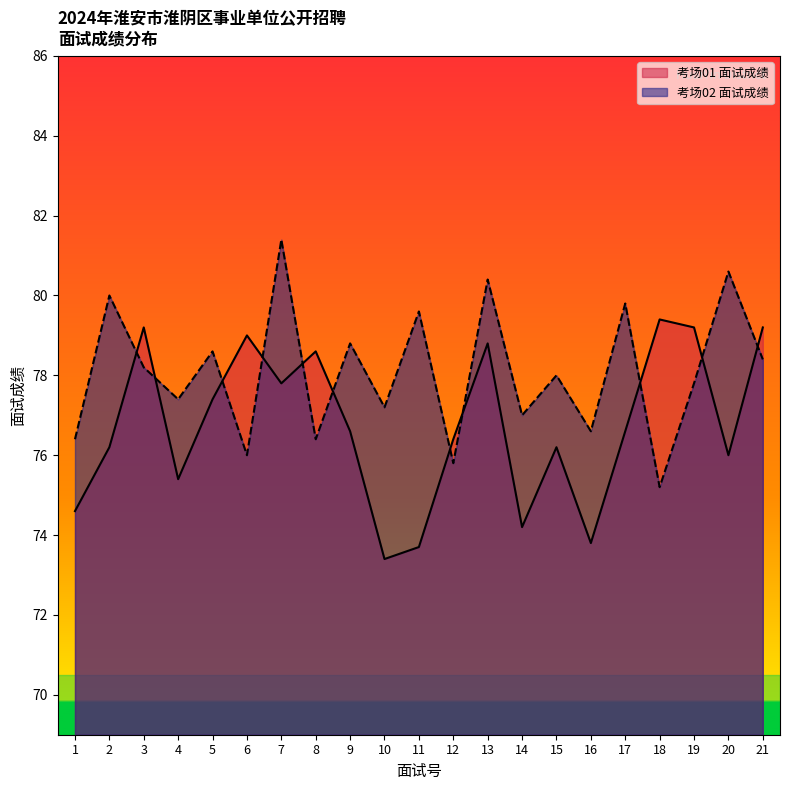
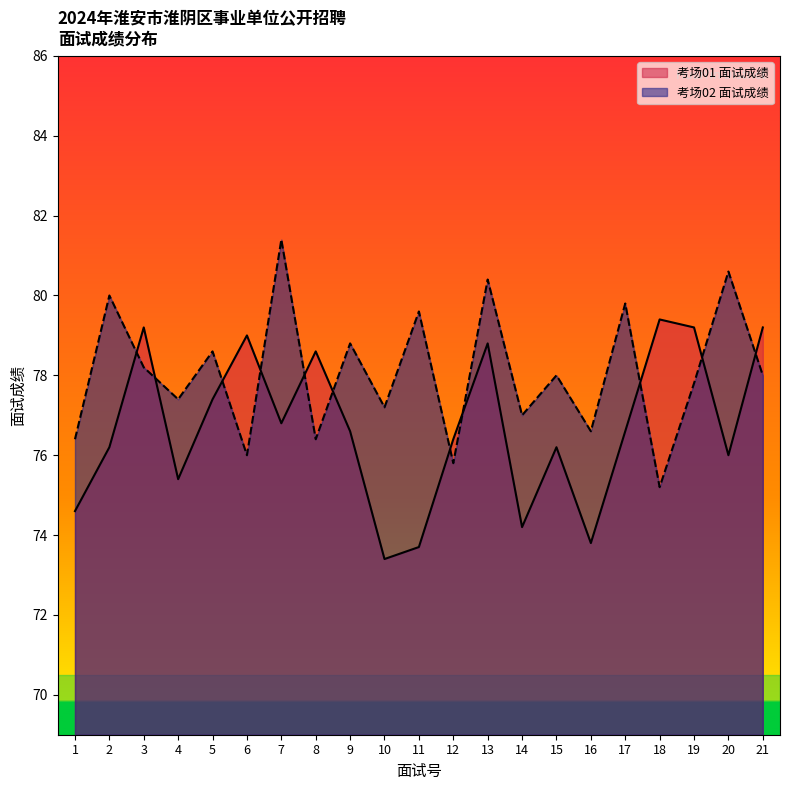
  {
    "考场01 面试成绩": {
      "1": 74.6,
      "2": 76.2,
      "3": 79.2,
      "4": 75.4,
      "5": 77.4,
      "6": 79.0,
-     "7": 77.8,
+     "7": 76.8,
      "8": 78.6,
      "9": 76.6,
      "10": 73.4,
      "11": 73.7,
      "12": 76.4,
      "13": 78.8,
      "14": 74.2,
      "15": 76.2,
      "16": 73.8,
      "17": 76.6,
      "18": 79.4,
      "19": 79.2,
      "20": 76.0,
      "21": 79.2
    },
    "考场02 面试成绩": {
      "1": 76.4,
      "2": 80.0,
      "3": 78.2,
      "4": 77.4,
      "5": 78.6,
      "6": 76.0,
      "7": 81.4,
      "8": 76.4,
      "9": 78.8,
      "10": 77.2,
      "11": 79.6,
      "12": 75.8,
      "13": 80.4,
      "14": 77.0,
      "15": 78.0,
      "16": 76.6,
      "17": 79.8,
      "18": 75.2,
      "19": 77.8,
      "20": 80.6,
-     "21": 78.4
+     "21": 78.0
    }
  }
